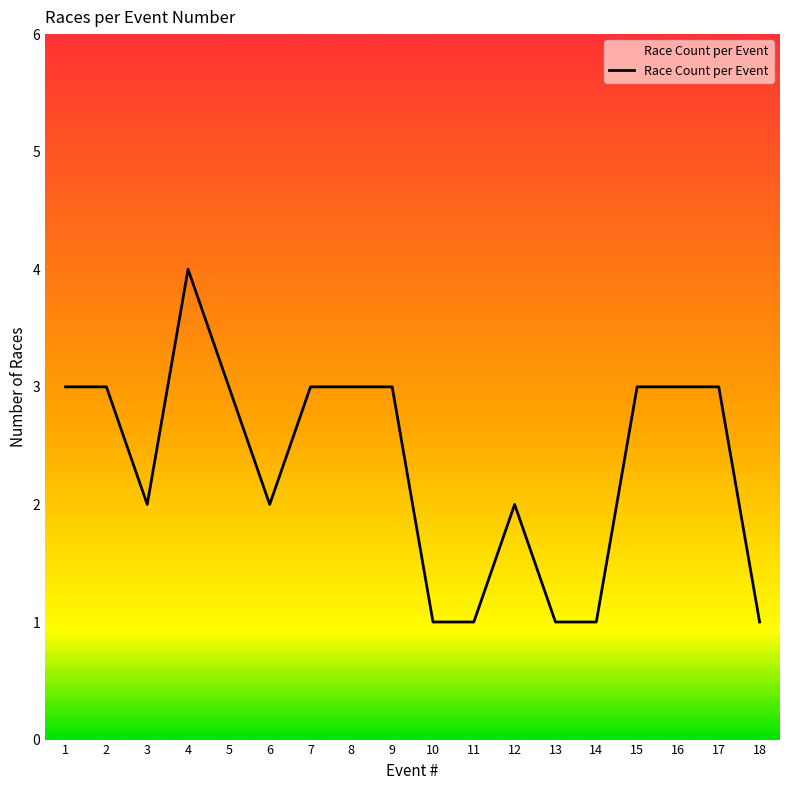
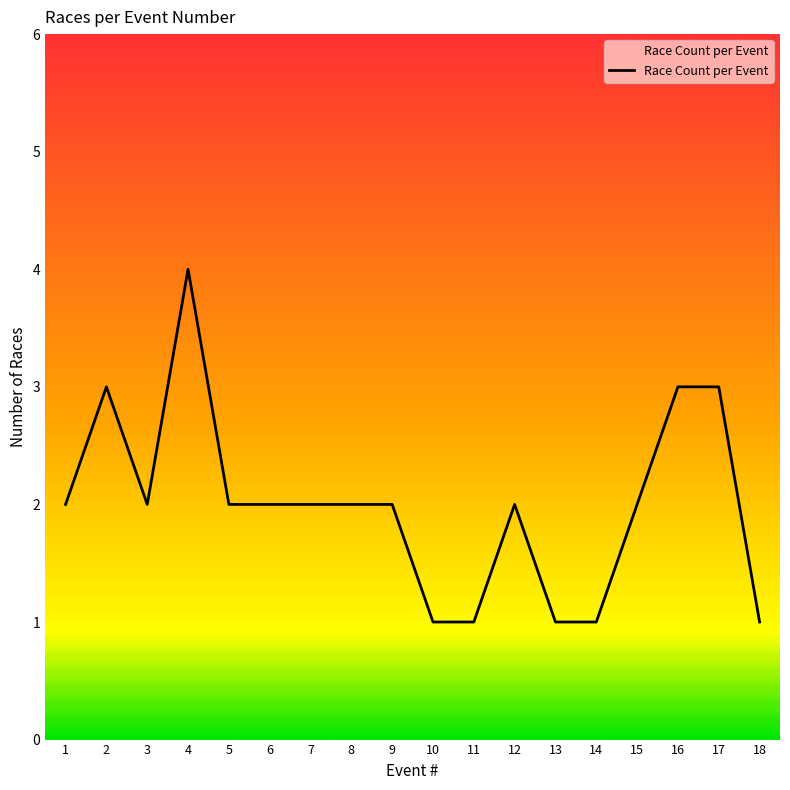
  {
-   "1": 3,
+   "1": 2,
    "2": 3,
    "3": 2,
    "4": 4,
-   "5": 3,
+   "5": 2,
    "6": 2,
-   "7": 3,
-   "8": 3,
-   "9": 3,
+   "7": 2,
+   "8": 2,
+   "9": 2,
    "10": 1,
    "11": 1,
    "12": 2,
    "13": 1,
    "14": 1,
-   "15": 3,
+   "15": 2,
    "16": 3,
    "17": 3,
    "18": 1
  }
